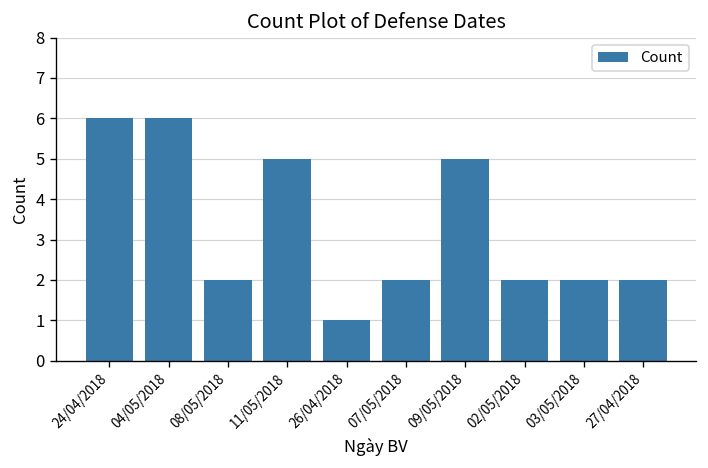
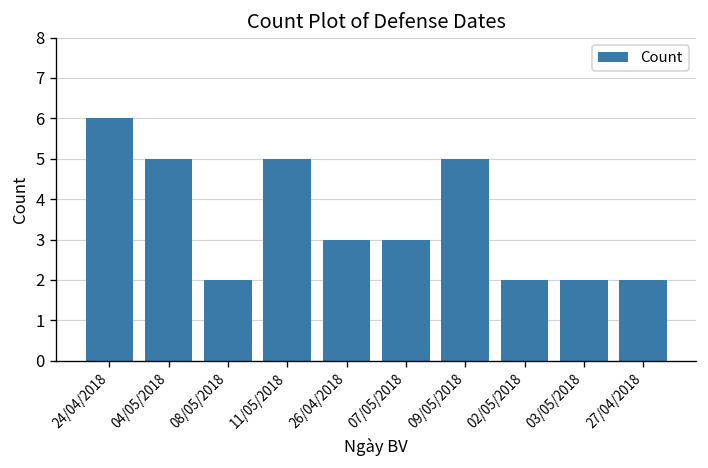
  {
    "24/04/2018": 6,
-   "04/05/2018": 6,
+   "04/05/2018": 5,
    "08/05/2018": 2,
    "11/05/2018": 5,
-   "26/04/2018": 1,
-   "07/05/2018": 2,
+   "26/04/2018": 3,
+   "07/05/2018": 3,
    "09/05/2018": 5,
    "02/05/2018": 2,
    "03/05/2018": 2,
    "27/04/2018": 2
  }
